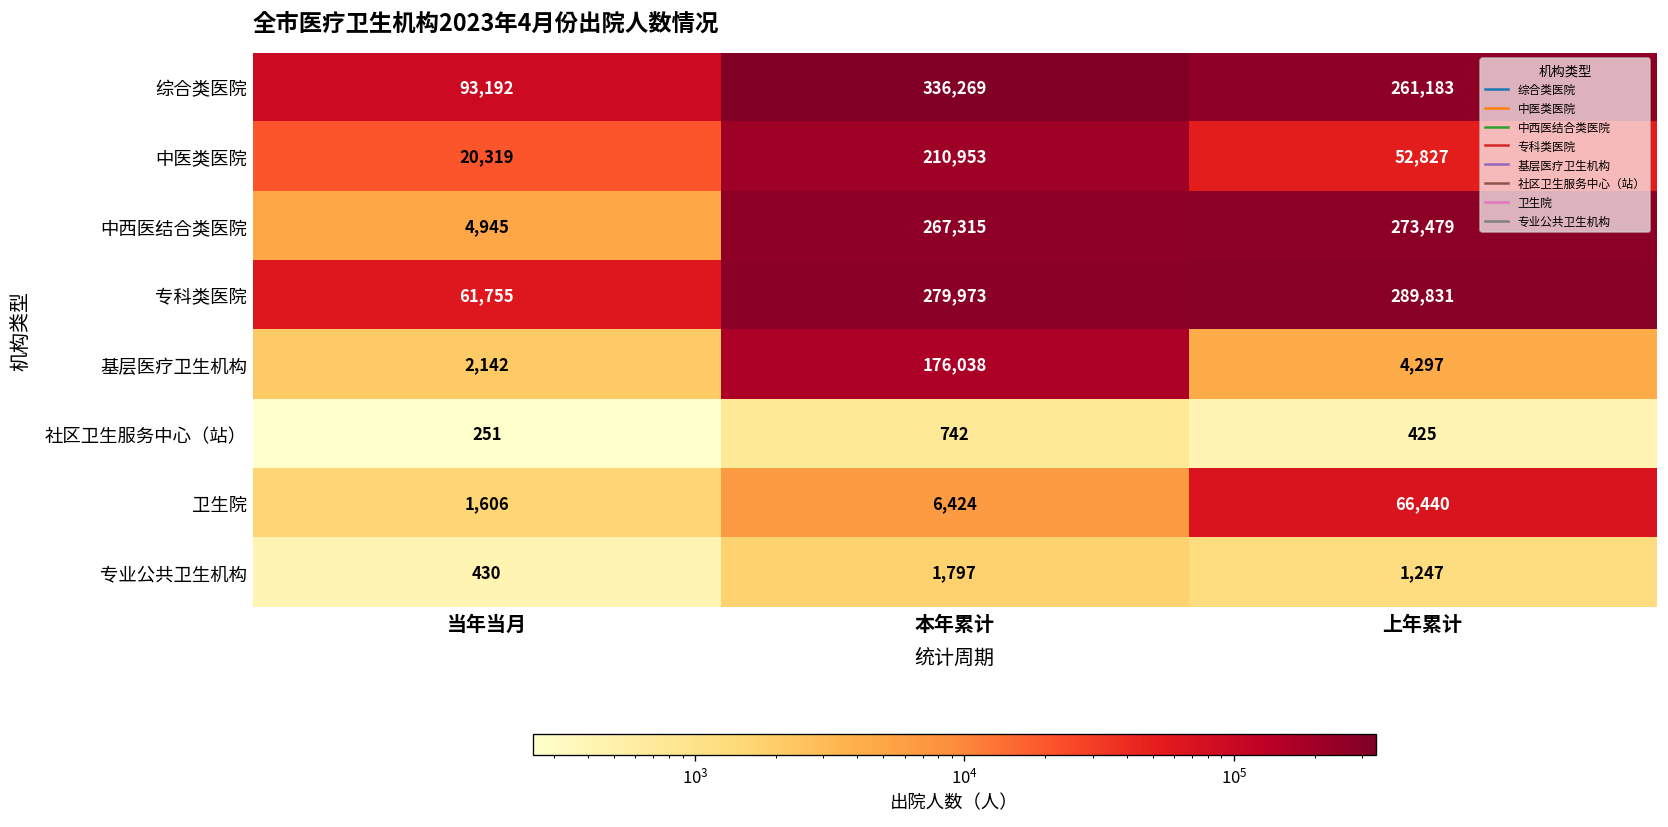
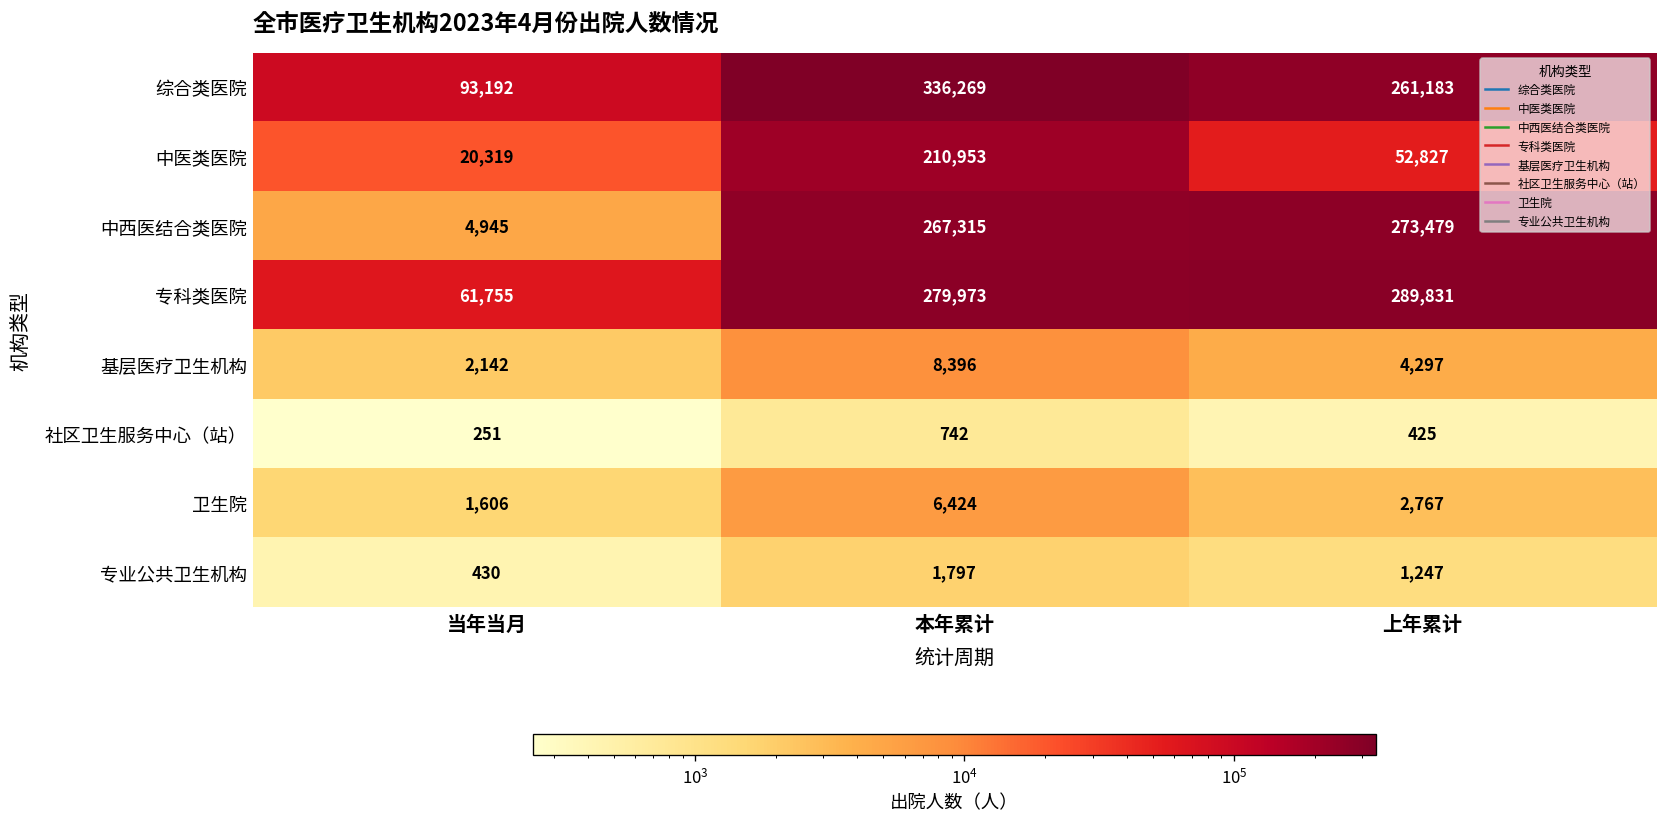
  {
    "综合类医院": {
      "当年当月": "93,192",
      "本年累计": "336,269",
      "上年累计": "261,183"
    },
    "中医类医院": {
      "当年当月": "20,319",
      "本年累计": "210,953",
      "上年累计": "52,827"
    },
    "中西医结合类医院": {
      "当年当月": "4,945",
      "本年累计": "267,315",
      "上年累计": "273,479"
    },
    "专科类医院": {
      "当年当月": "61,755",
      "本年累计": "279,973",
      "上年累计": "289,831"
    },
    "基层医疗卫生机构": {
      "当年当月": "2,142",
-     "本年累计": "176,038",
+     "本年累计": "8,396",
      "上年累计": "4,297"
    },
    "社区卫生服务中心（站）": {
      "当年当月": "251",
      "本年累计": "742",
      "上年累计": "425"
    },
    "卫生院": {
      "当年当月": "1,606",
      "本年累计": "6,424",
-     "上年累计": "66,440"
+     "上年累计": "2,767"
    },
    "专业公共卫生机构": {
      "当年当月": "430",
      "本年累计": "1,797",
      "上年累计": "1,247"
    }
  }
